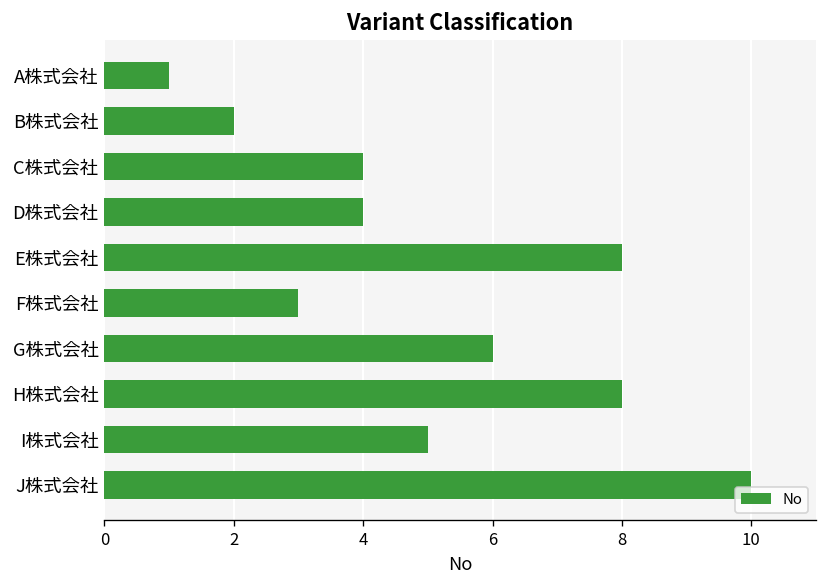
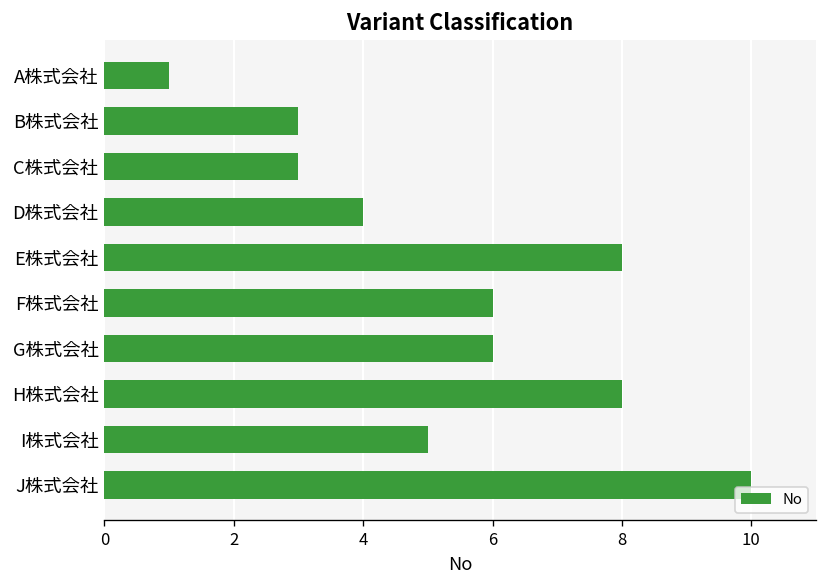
  {
    "A株式会社": 1,
-   "B株式会社": 2,
-   "C株式会社": 4,
+   "B株式会社": 3,
+   "C株式会社": 3,
    "D株式会社": 4,
    "E株式会社": 8,
-   "F株式会社": 3,
+   "F株式会社": 6,
    "G株式会社": 6,
    "H株式会社": 8,
    "I株式会社": 5,
    "J株式会社": 10
  }
